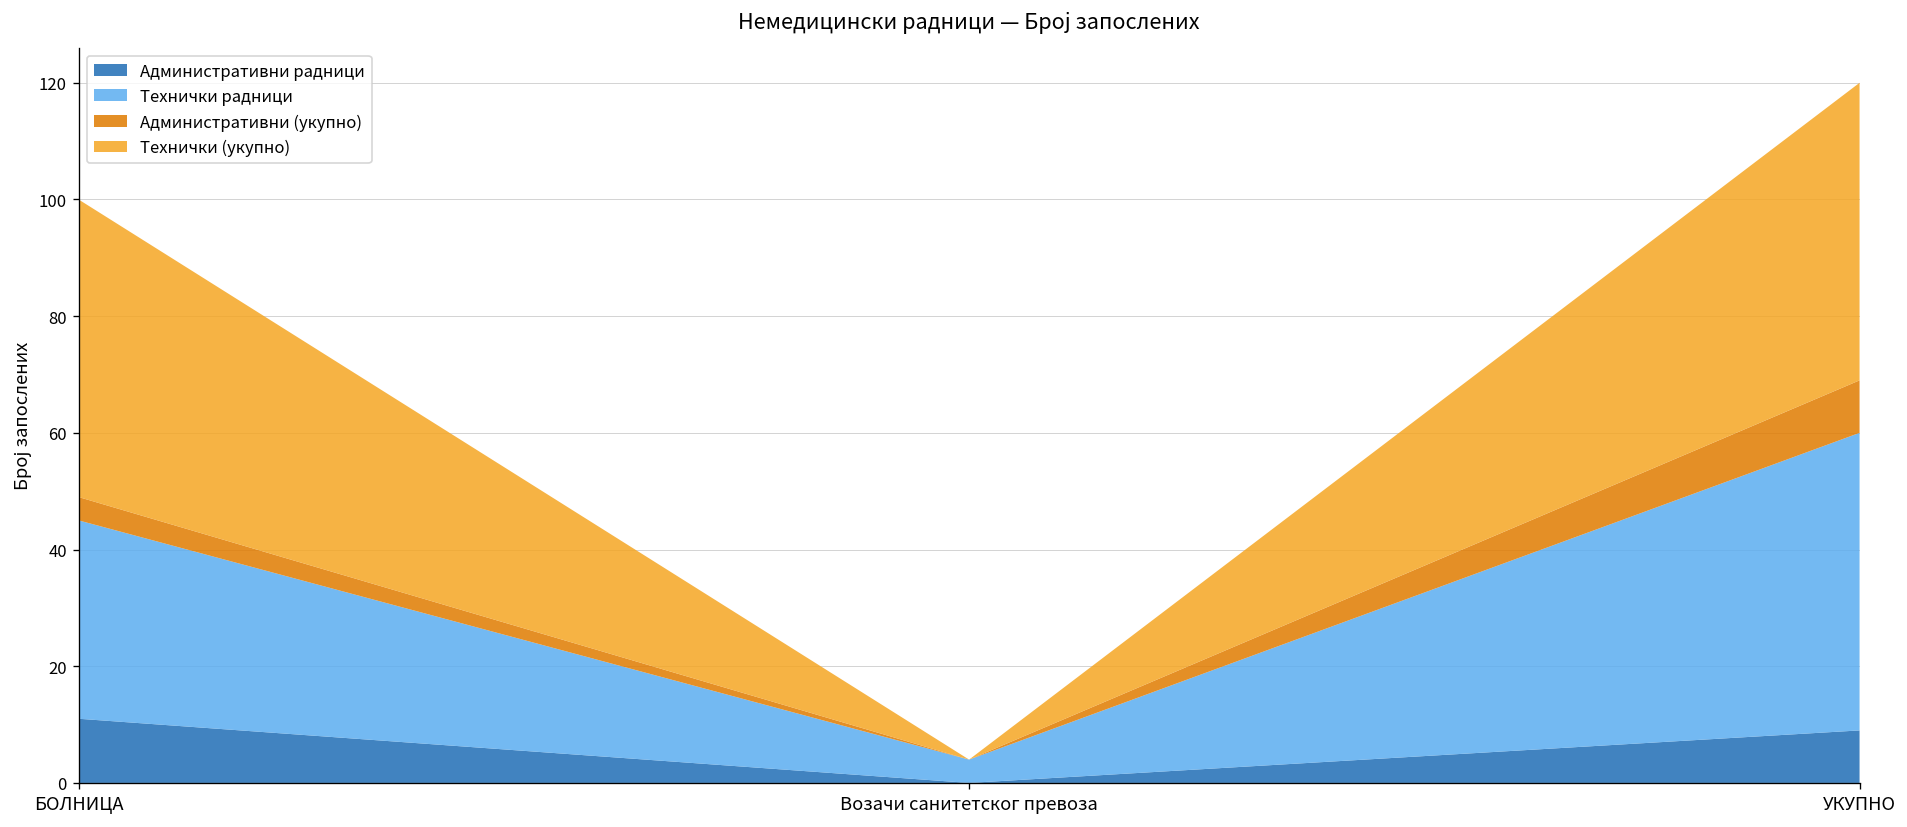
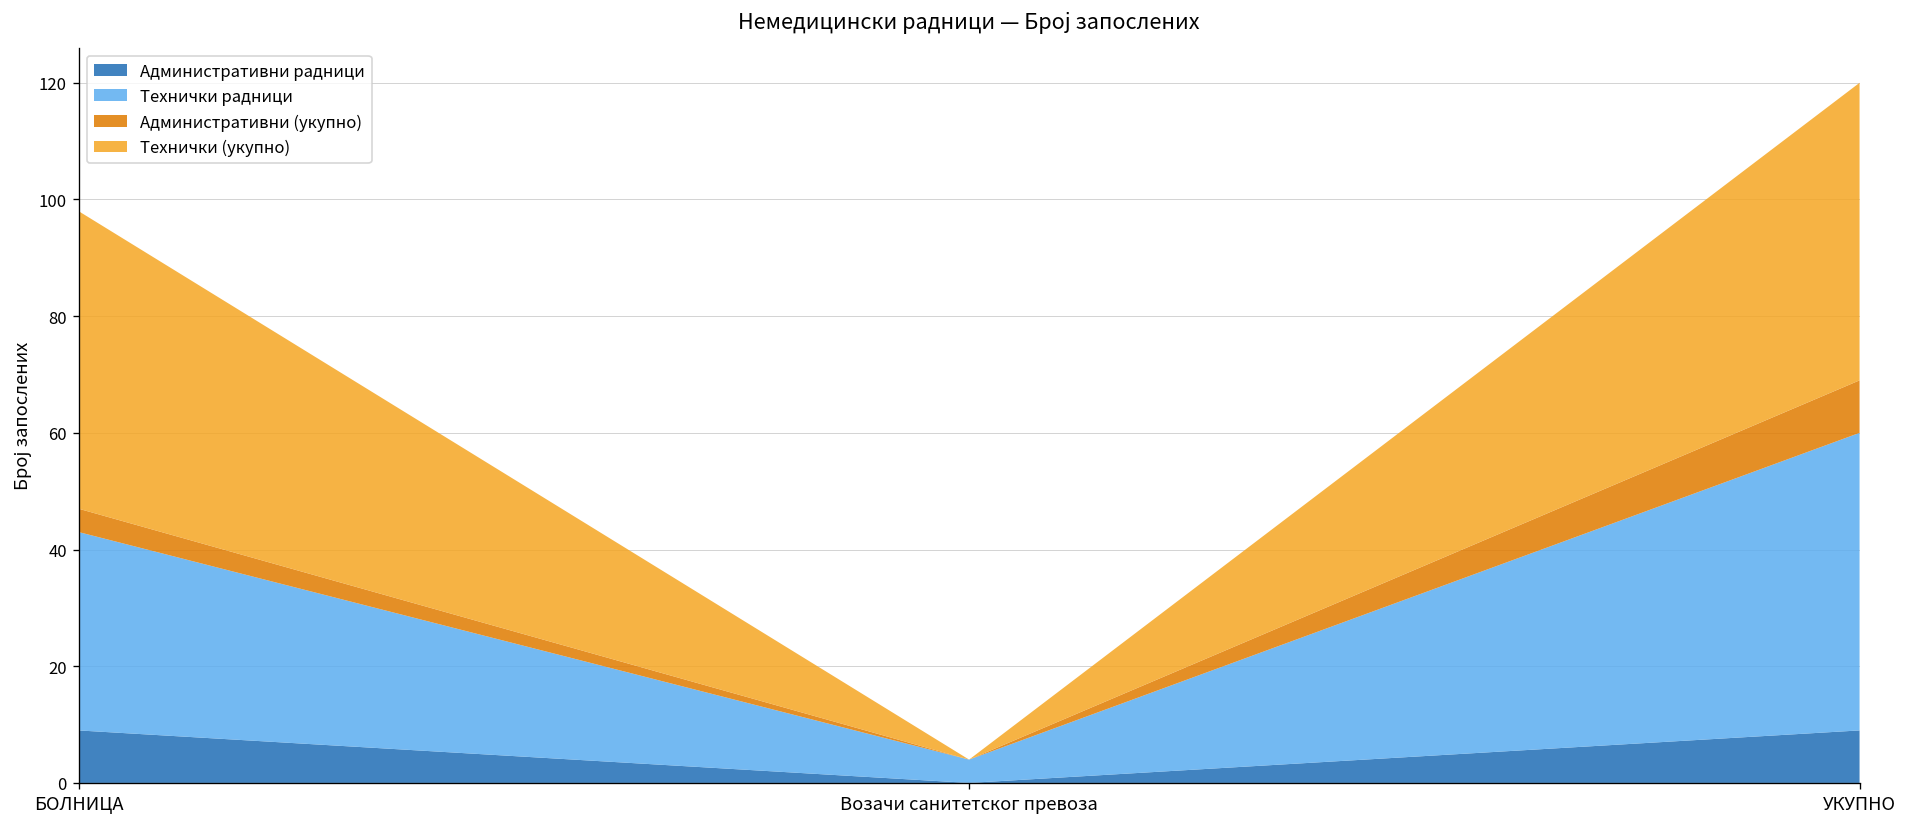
  {
    "Административни радници": {
-     "БОЛНИЦА": 11,
+     "БОЛНИЦА": 9,
      "Возачи санитетског превоза": 0,
      "УКУПНО": 9
    },
    "Технички радници": {
      "БОЛНИЦА": 34,
      "УКУПНО": 51
    }
  }
